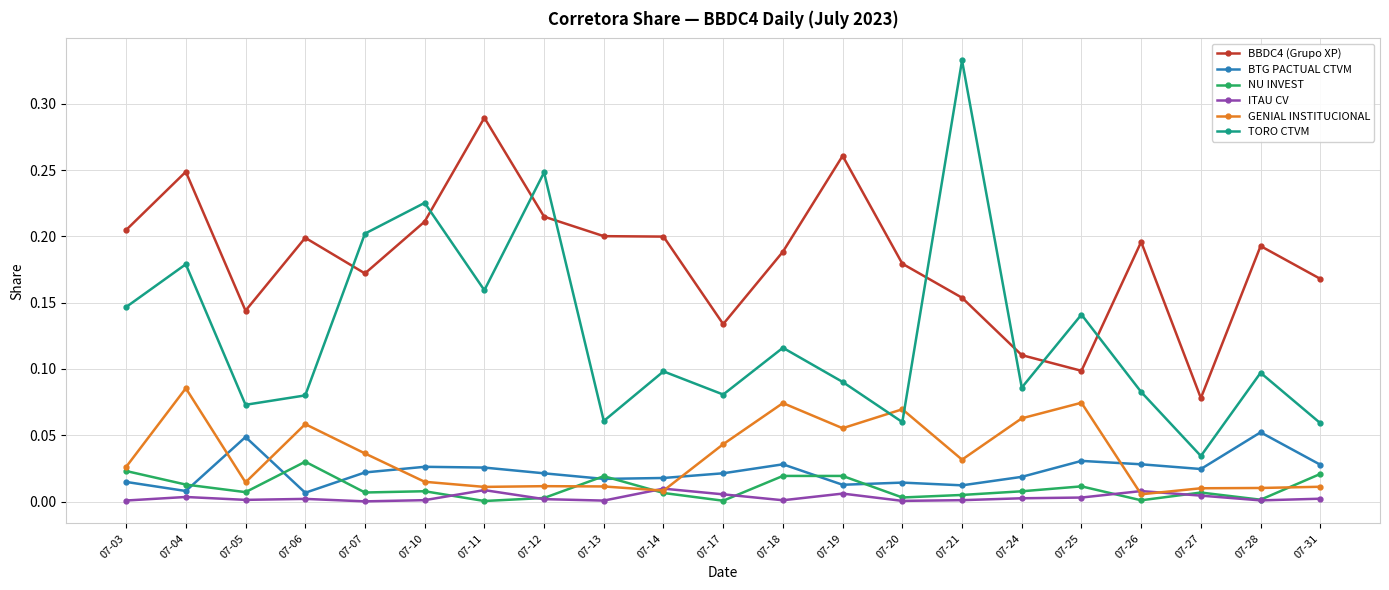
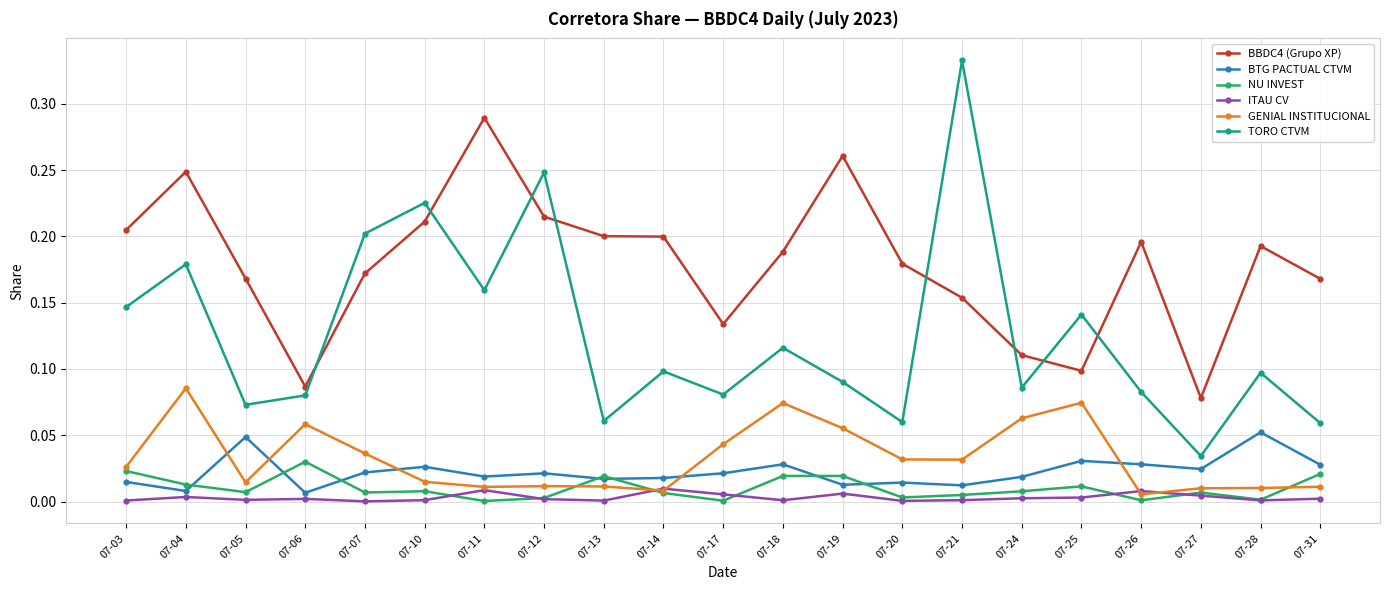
  {
    "BBDC4 (Grupo XP)": {
      "07-03": 0.205,
      "07-04": 0.249,
-     "07-05": 0.144,
-     "07-06": 0.199,
+     "07-05": 0.168,
+     "07-06": 0.087,
      "07-07": 0.172,
      "07-10": 0.211,
      "07-11": 0.289,
      "07-12": 0.215,
      "07-13": 0.200,
      "07-14": 0.200,
      "07-17": 0.134,
      "07-18": 0.188,
      "07-19": 0.261,
      "07-20": 0.179,
      "07-21": 0.154,
      "07-24": 0.110,
      "07-25": 0.099,
      "07-26": 0.196,
      "07-27": 0.078,
      "07-28": 0.193,
      "07-31": 0.168
    },
    "BTG PACTUAL CTVM": {
      "07-03": 0.015,
      "07-04": 0.008,
      "07-05": 0.049,
      "07-06": 0.007,
      "07-07": 0.022,
      "07-10": 0.026,
-     "07-11": 0.026,
+     "07-11": 0.019,
      "07-12": 0.021,
      "07-13": 0.017,
      "07-14": 0.018,
      "07-17": 0.021,
      "07-18": 0.028,
      "07-19": 0.013,
      "07-20": 0.014,
      "07-21": 0.012,
      "07-24": 0.019,
      "07-25": 0.031,
      "07-26": 0.028,
      "07-27": 0.025,
      "07-28": 0.052,
      "07-31": 0.028
    },
    "ITAU CV": {
      "07-03": 0.001,
      "07-04": 0.003,
      "07-05": 0.001,
      "07-06": 0.002,
      "07-07": 0.000,
      "07-10": 0.001,
      "07-11": 0.009,
      "07-13": 0.001,
      "07-17": 0.005,
      "07-18": 0.001,
      "07-19": 0.006,
      "07-20": 0.000,
      "07-21": 0.001,
      "07-24": 0.002,
      "07-25": 0.003,
      "07-26": 0.008,
      "07-27": 0.004,
      "07-31": 0.002
    },
    "GENIAL INSTITUCIONAL": {
      "07-03": 0.026,
      "07-04": 0.085,
      "07-05": 0.014,
      "07-06": 0.058,
      "07-07": 0.036,
      "07-10": 0.015,
      "07-11": 0.011,
      "07-12": 0.012,
      "07-13": 0.011,
      "07-17": 0.043,
      "07-18": 0.074,
      "07-19": 0.055,
-     "07-20": 0.070,
+     "07-20": 0.032,
      "07-21": 0.032,
      "07-24": 0.063,
      "07-25": 0.075,
      "07-26": 0.005,
      "07-27": 0.010,
      "07-28": 0.010,
      "07-31": 0.011
    }
  }
